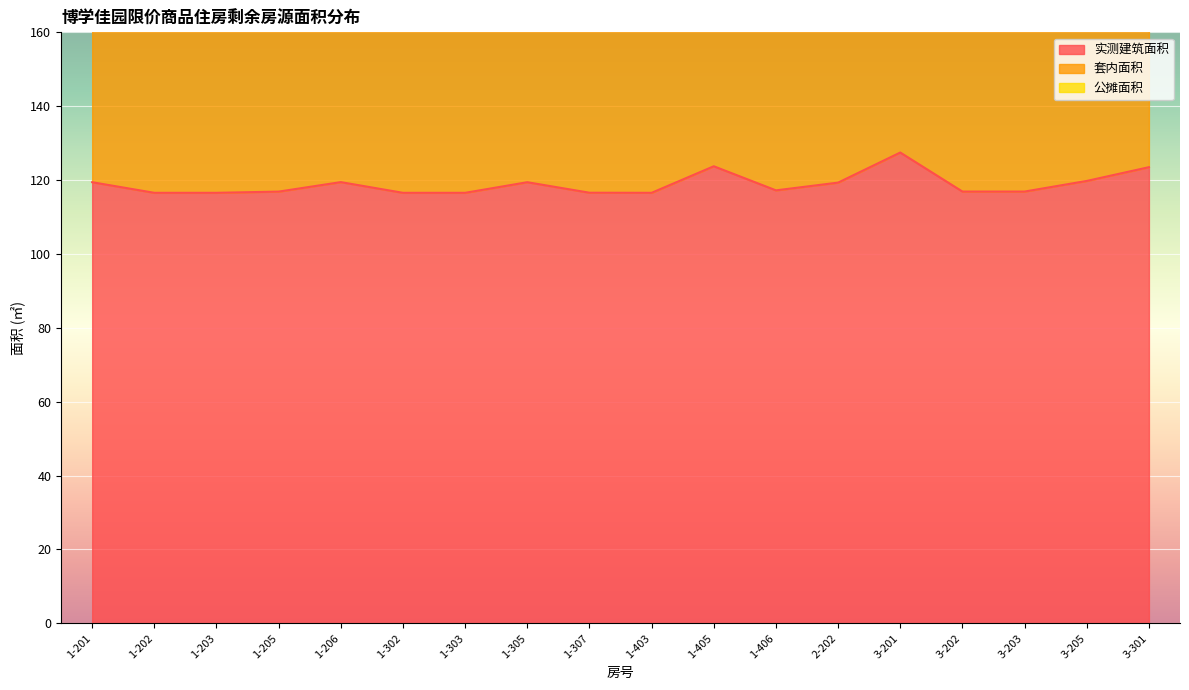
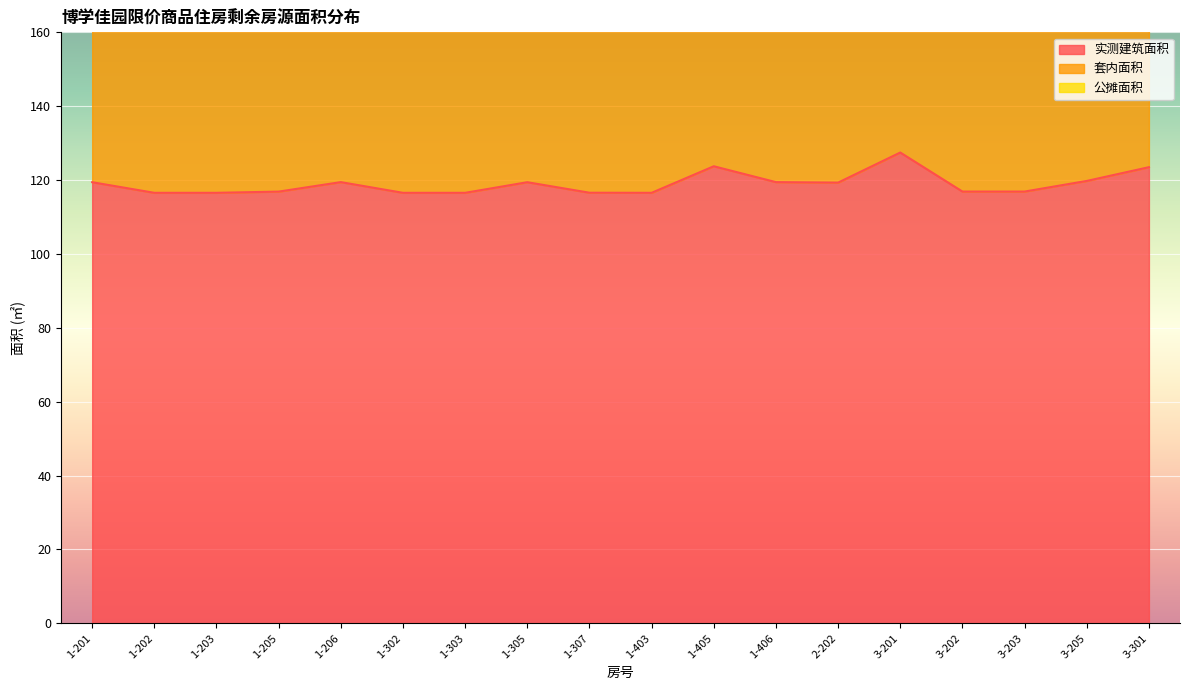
  {
    "实测建筑面积": {
      "1-201": 119,
      "1-202": 117,
      "1-203": 117,
      "1-205": 117,
      "1-206": 119,
      "1-302": 117,
      "1-303": 117,
      "1-305": 119,
      "1-307": 117,
      "1-403": 117,
      "1-405": 124,
-     "1-406": 117,
+     "1-406": 119,
      "2-202": 119,
      "3-201": 127,
      "3-202": 117,
      "3-203": 117,
      "3-205": 120,
      "3-301": 123
    }
  }
